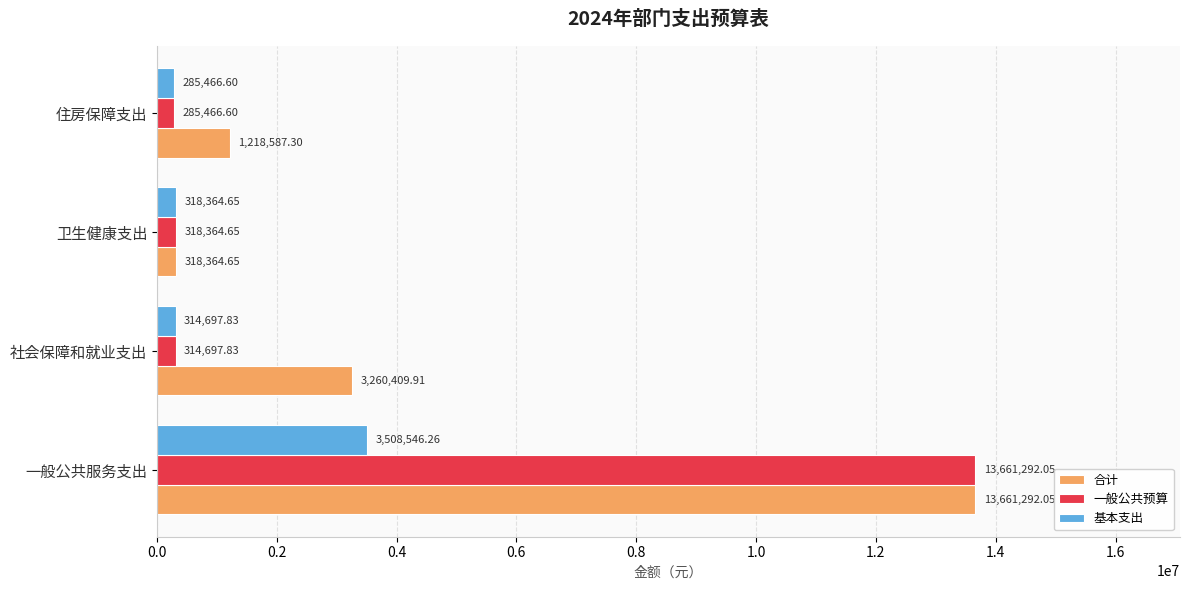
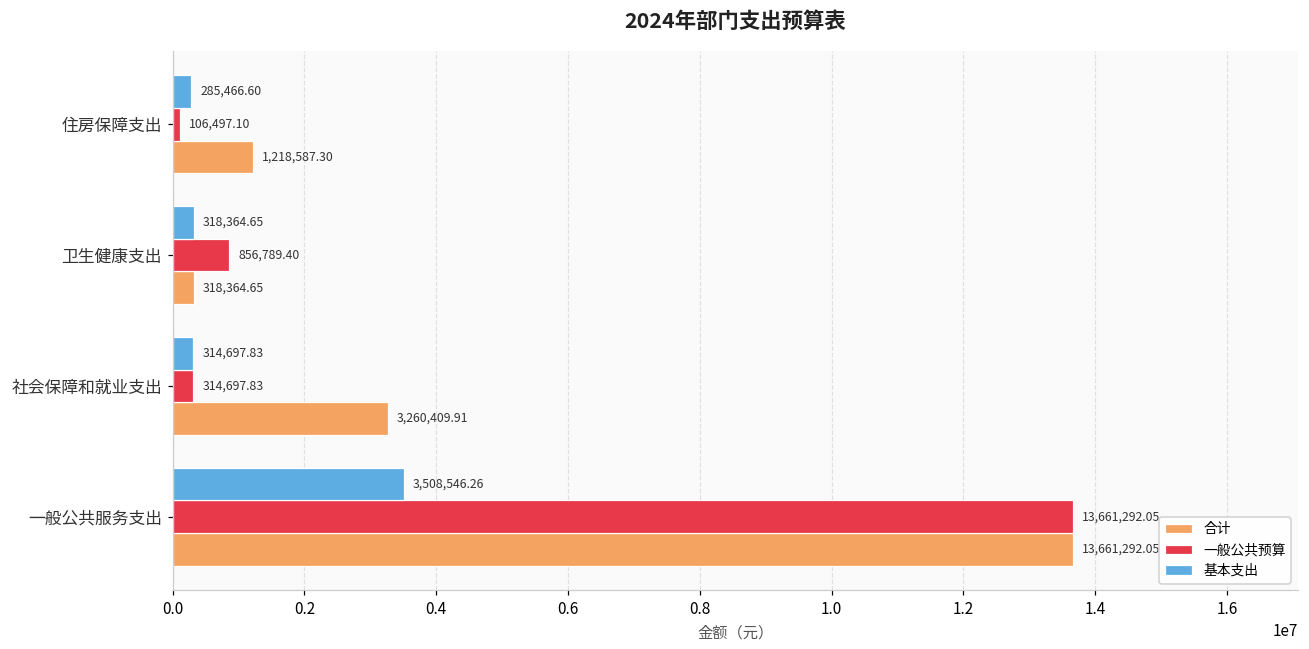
  {
    "合计": {
      "住房保障支出": "1,218,587.30",
      "卫生健康支出": "318,364.65",
      "社会保障和就业支出": "3,260,409.91"
    },
    "一般公共预算": {
-     "住房保障支出": "285,466.60",
-     "卫生健康支出": "318,364.65",
+     "住房保障支出": "106,497.10",
+     "卫生健康支出": "856,789.40",
      "社会保障和就业支出": "314,697.83"
    },
    "基本支出": {
      "住房保障支出": "285,466.60",
      "卫生健康支出": "318,364.65",
      "社会保障和就业支出": "314,697.83",
      "一般公共服务支出": "3,508,546.26"
    }
  }
